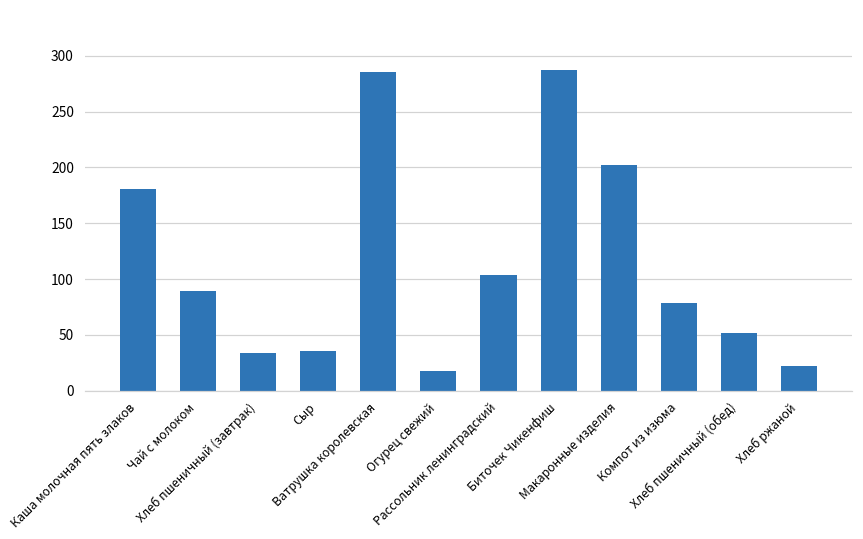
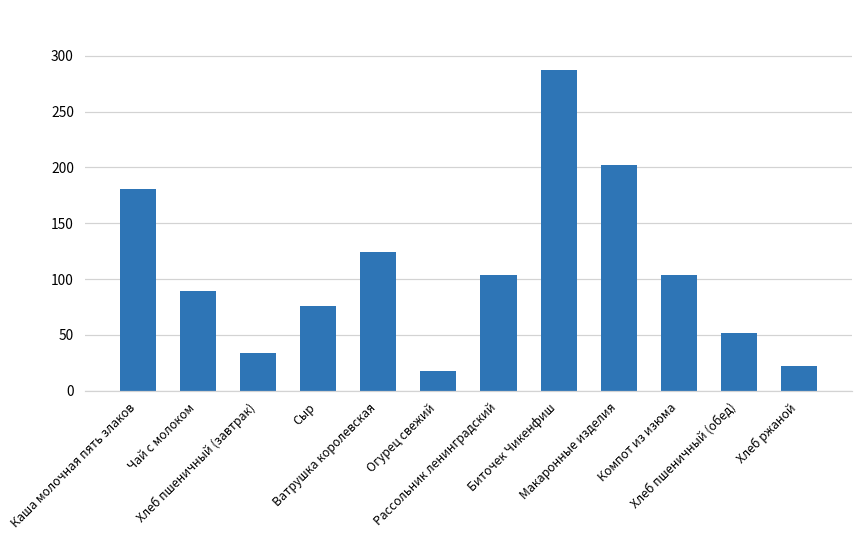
  {
    "Каша молочная пять злаков": 180,
    "Чай с молоком": 90,
    "Хлеб пшеничный (завтрак)": 34,
-   "Сыр": 36,
-   "Ватрушка королевская": 285,
+   "Сыр": 76,
+   "Ватрушка королевская": 124,
    "Огурец свежий": 17,
    "Рассольник ленинградский": 103,
    "Биточек Чикенфиш": 287,
    "Макаронные изделия": 202,
-   "Компот из изюма": 79,
+   "Компот из изюма": 103,
    "Хлеб пшеничный (обед)": 52,
    "Хлеб ржаной": 22
  }
